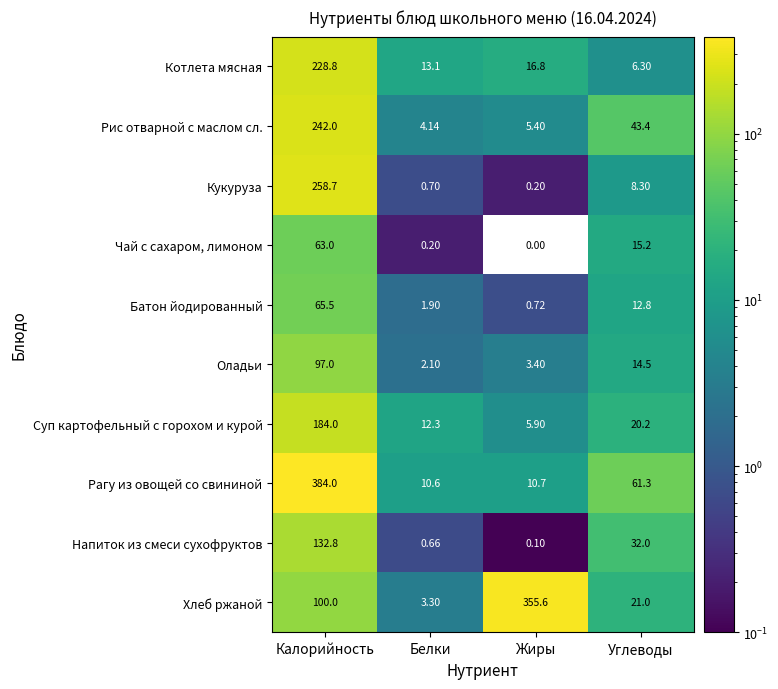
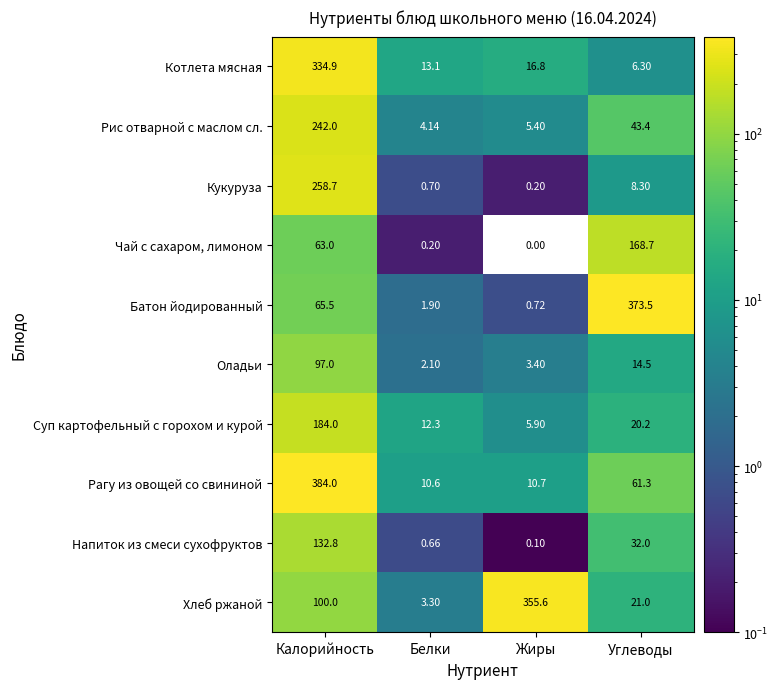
  {
    "Котлета мясная": {
-     "Калорийность": 228.8,
+     "Калорийность": 334.9,
      "Белки": 13.1,
      "Жиры": 16.8,
      "Углеводы": 6.30
    },
    "Рис отварной с маслом сл.": {
      "Калорийность": 242.0,
      "Белки": 4.14,
      "Жиры": 5.40,
      "Углеводы": 43.4
    },
    "Кукуруза": {
      "Калорийность": 258.7,
      "Белки": 0.70,
      "Жиры": 0.20,
      "Углеводы": 8.30
    },
    "Чай с сахаром, лимоном": {
      "Калорийность": 63.0,
      "Белки": 0.20,
      "Жиры": 0.00,
-     "Углеводы": 15.2
+     "Углеводы": 168.7
    },
    "Батон йодированный": {
      "Калорийность": 65.5,
      "Белки": 1.90,
      "Жиры": 0.72,
-     "Углеводы": 12.8
+     "Углеводы": 373.5
    },
    "Оладьи": {
      "Калорийность": 97.0,
      "Белки": 2.10,
      "Жиры": 3.40,
      "Углеводы": 14.5
    },
    "Суп картофельный с горохом и курой": {
      "Калорийность": 184.0,
      "Белки": 12.3,
      "Жиры": 5.90,
      "Углеводы": 20.2
    },
    "Рагу из овощей со свининой": {
      "Калорийность": 384.0,
      "Белки": 10.6,
      "Жиры": 10.7,
      "Углеводы": 61.3
    },
    "Напиток из смеси сухофруктов": {
      "Калорийность": 132.8,
      "Белки": 0.66,
      "Жиры": 0.10,
      "Углеводы": 32.0
    },
    "Хлеб ржаной": {
      "Калорийность": 100.0,
      "Белки": 3.30,
      "Жиры": 355.6,
      "Углеводы": 21.0
    }
  }
